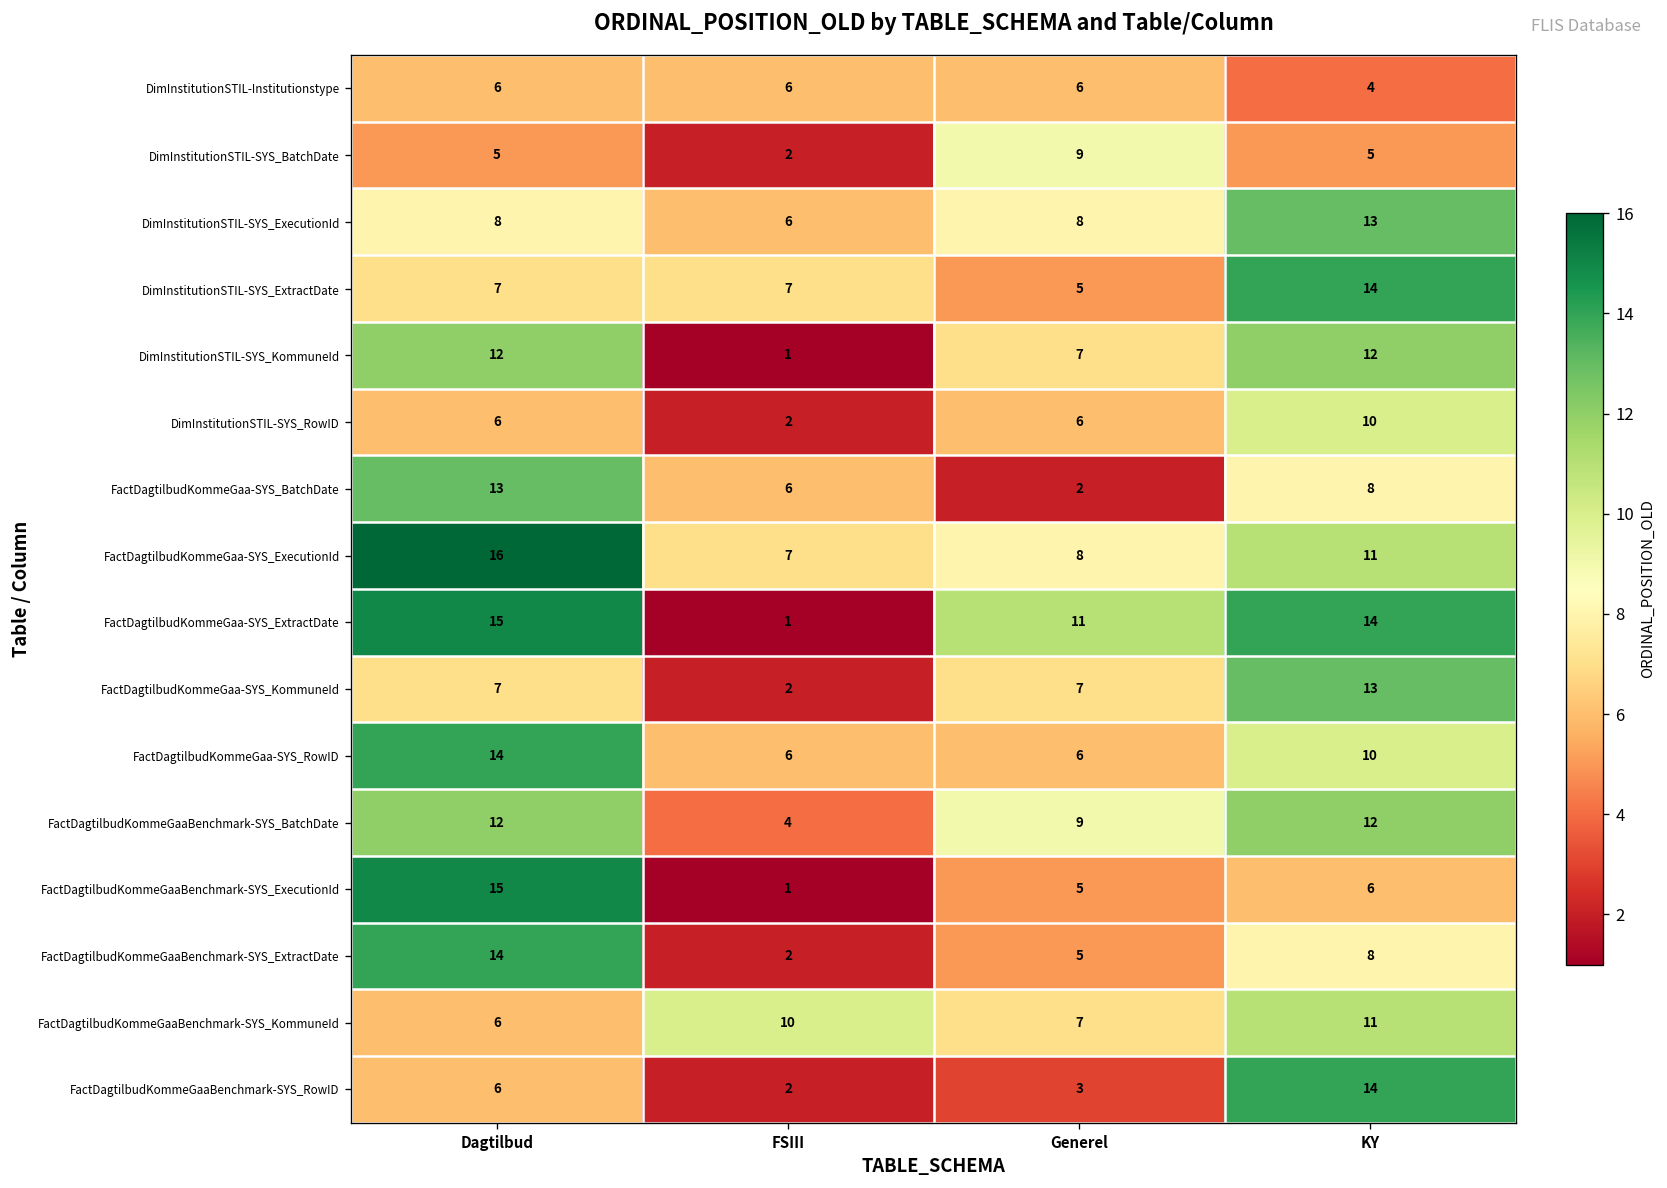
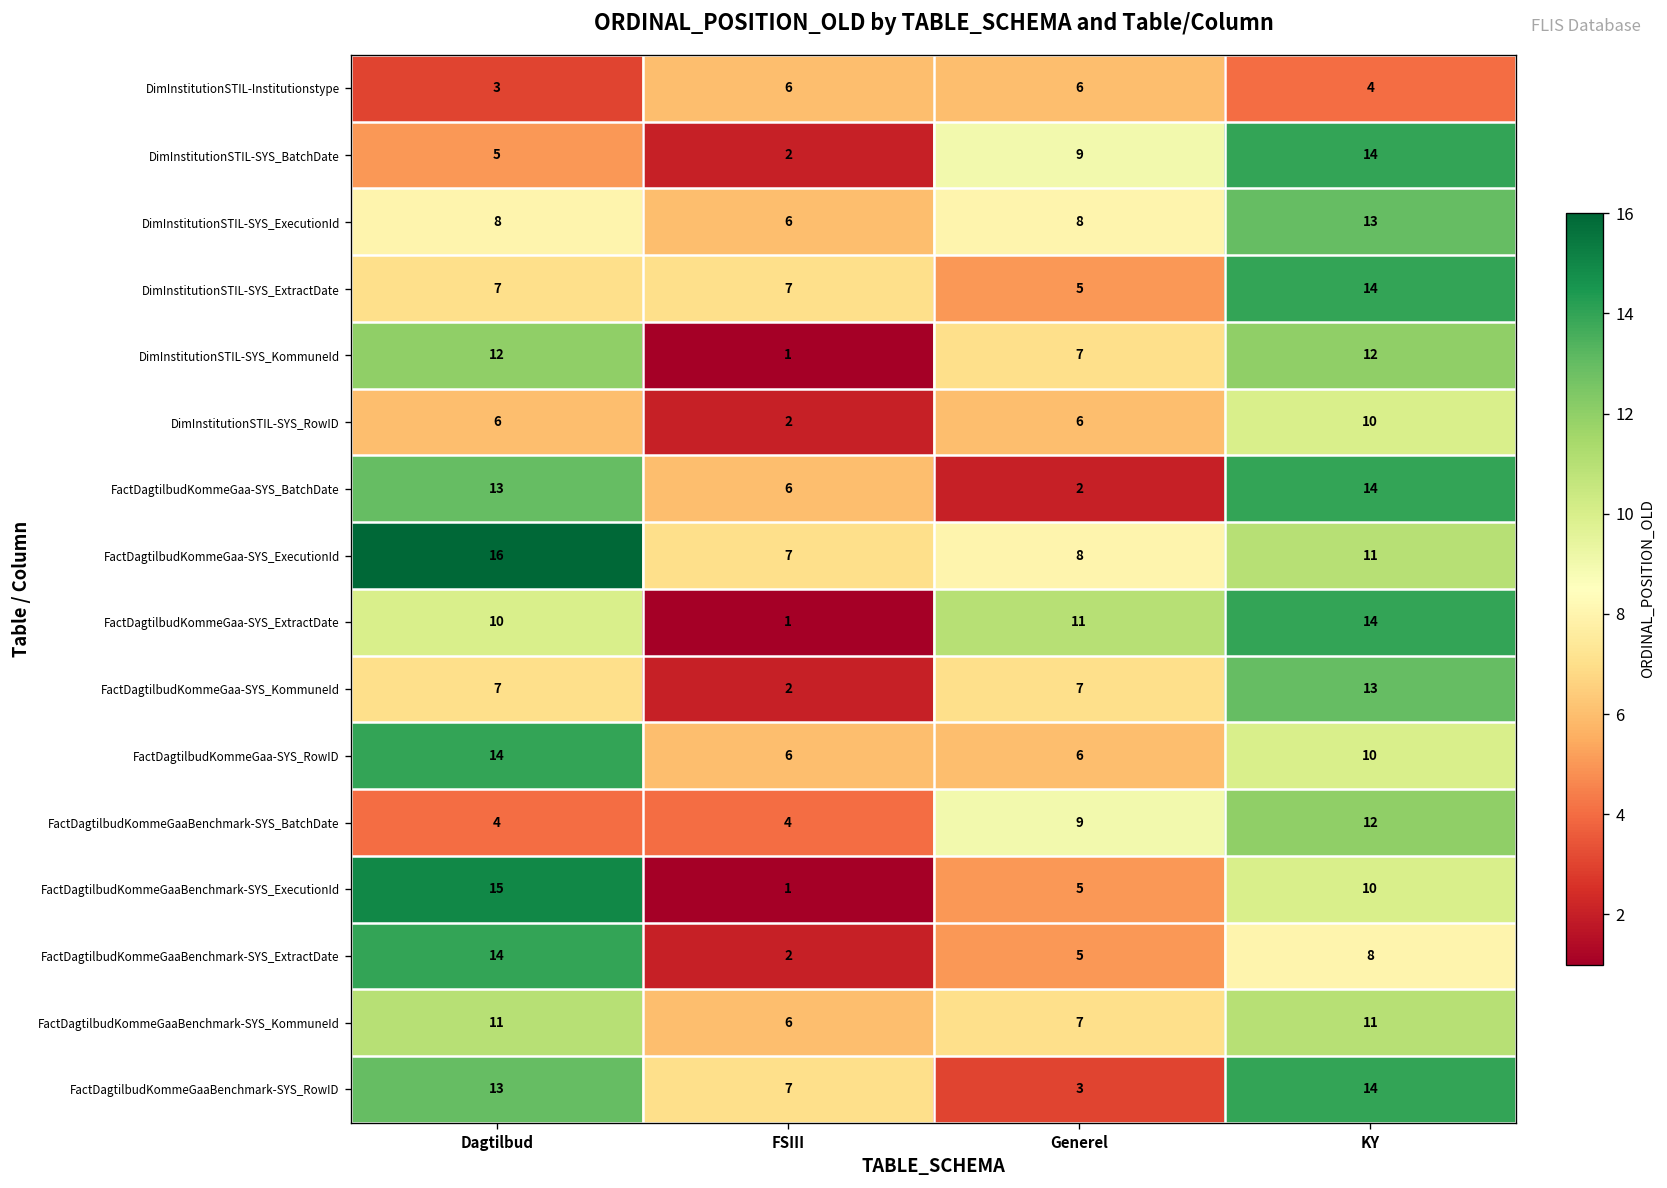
  {
    "DimInstitutionSTIL-Institutionstype": {
-     "Dagtilbud": 6,
+     "Dagtilbud": 3,
      "FSIII": 6,
      "Generel": 6,
      "KY": 4
    },
    "DimInstitutionSTIL-SYS_BatchDate": {
      "Dagtilbud": 5,
      "FSIII": 2,
      "Generel": 9,
-     "KY": 5
+     "KY": 14
    },
    "DimInstitutionSTIL-SYS_ExecutionId": {
      "Dagtilbud": 8,
      "FSIII": 6,
      "Generel": 8,
      "KY": 13
    },
    "DimInstitutionSTIL-SYS_ExtractDate": {
      "Dagtilbud": 7,
      "FSIII": 7,
      "Generel": 5,
      "KY": 14
    },
    "DimInstitutionSTIL-SYS_KommuneId": {
      "Dagtilbud": 12,
      "FSIII": 1,
      "Generel": 7,
      "KY": 12
    },
    "DimInstitutionSTIL-SYS_RowID": {
      "Dagtilbud": 6,
      "FSIII": 2,
      "Generel": 6,
      "KY": 10
    },
    "FactDagtilbudKommeGaa-SYS_BatchDate": {
      "Dagtilbud": 13,
      "FSIII": 6,
      "Generel": 2,
-     "KY": 8
+     "KY": 14
    },
    "FactDagtilbudKommeGaa-SYS_ExecutionId": {
      "Dagtilbud": 16,
      "FSIII": 7,
      "Generel": 8,
      "KY": 11
    },
    "FactDagtilbudKommeGaa-SYS_ExtractDate": {
-     "Dagtilbud": 15,
+     "Dagtilbud": 10,
      "FSIII": 1,
      "Generel": 11,
      "KY": 14
    },
    "FactDagtilbudKommeGaa-SYS_KommuneId": {
      "Dagtilbud": 7,
      "FSIII": 2,
      "Generel": 7,
      "KY": 13
    },
    "FactDagtilbudKommeGaa-SYS_RowID": {
      "Dagtilbud": 14,
      "FSIII": 6,
      "Generel": 6,
      "KY": 10
    },
    "FactDagtilbudKommeGaaBenchmark-SYS_BatchDate": {
-     "Dagtilbud": 12,
+     "Dagtilbud": 4,
      "FSIII": 4,
      "Generel": 9,
      "KY": 12
    },
    "FactDagtilbudKommeGaaBenchmark-SYS_ExecutionId": {
      "Dagtilbud": 15,
      "FSIII": 1,
      "Generel": 5,
-     "KY": 6
+     "KY": 10
    },
    "FactDagtilbudKommeGaaBenchmark-SYS_ExtractDate": {
      "Dagtilbud": 14,
      "FSIII": 2,
      "Generel": 5,
      "KY": 8
    },
    "FactDagtilbudKommeGaaBenchmark-SYS_KommuneId": {
-     "Dagtilbud": 6,
-     "FSIII": 10,
+     "Dagtilbud": 11,
+     "FSIII": 6,
      "Generel": 7,
      "KY": 11
    },
    "FactDagtilbudKommeGaaBenchmark-SYS_RowID": {
-     "Dagtilbud": 6,
-     "FSIII": 2,
+     "Dagtilbud": 13,
+     "FSIII": 7,
      "Generel": 3,
      "KY": 14
    }
  }
